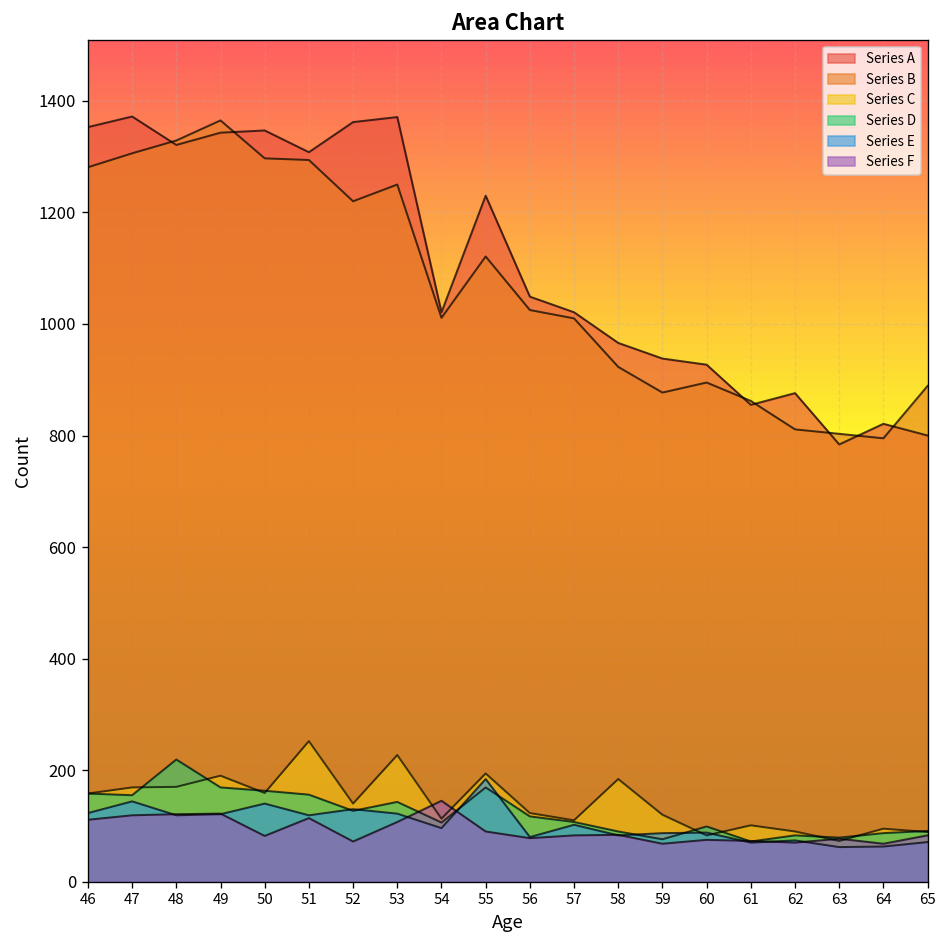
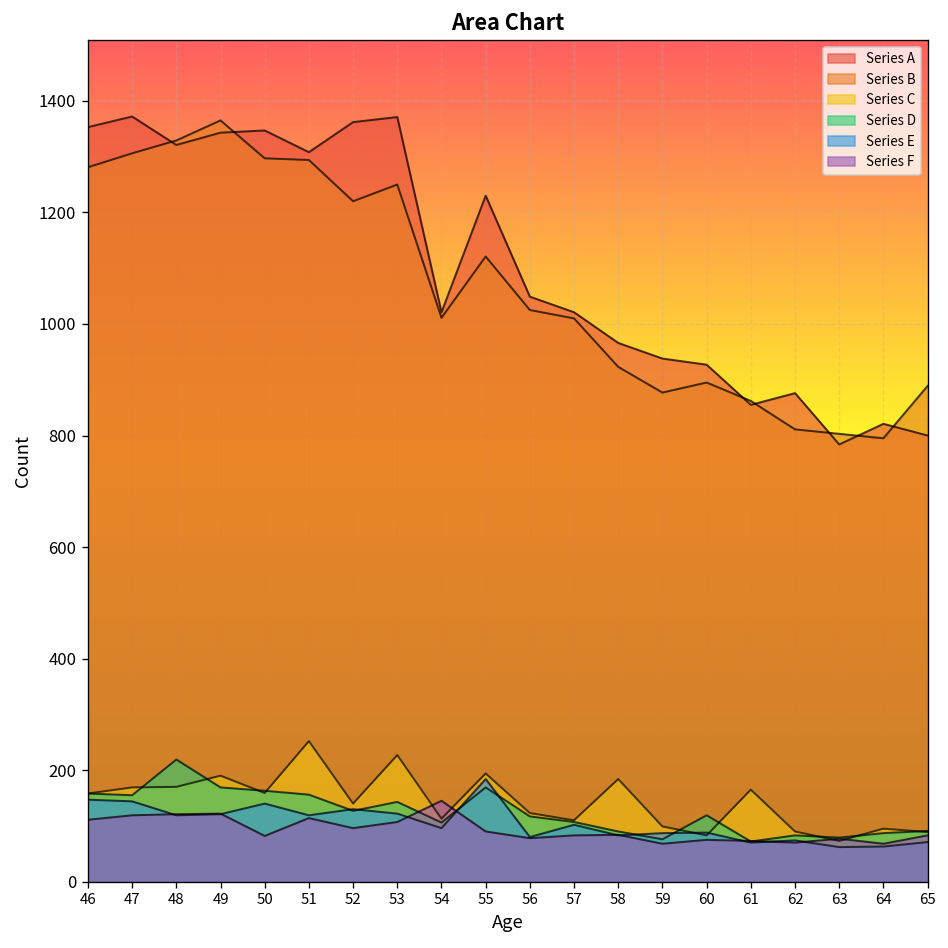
  {
    "Series C": {
      "47": 170,
      "48": 170,
      "49": 190,
      "51": 250,
      "52": 140,
      "53": 230,
      "54": 110,
      "55": 190,
      "56": 120,
      "58": 180,
-     "59": 120,
-     "61": 100,
+     "59": 100,
+     "61": 170,
      "62": 90,
      "64": 100
    },
    "Series D": {
      "47": 160,
      "48": 220,
      "49": 170,
      "51": 160,
      "53": 140,
      "54": 110,
      "55": 170,
      "56": 120,
      "58": 90,
      "59": 80,
-     "60": 100,
+     "60": 120,
      "62": 80,
      "64": 90
    },
    "Series E": {
-     "46": 120,
+     "46": 150,
      "47": 140,
      "50": 140,
      "53": 120,
      "54": 100,
      "55": 180,
      "59": 90,
      "63": 60,
      "65": 70
    },
    "Series F": {
      "46": 110,
      "47": 120,
      "50": 80,
-     "52": 70,
+     "52": 100,
      "53": 110,
      "54": 150,
      "55": 90,
      "57": 80,
      "59": 70,
      "60": 80,
      "65": 80
    }
  }
